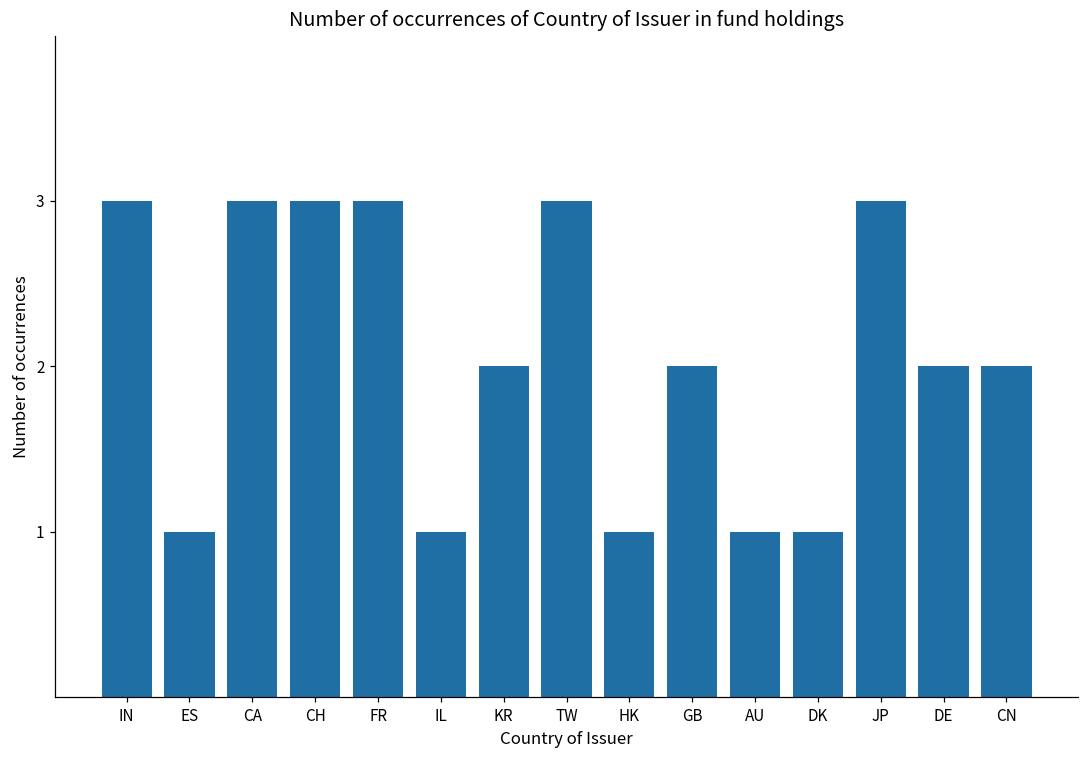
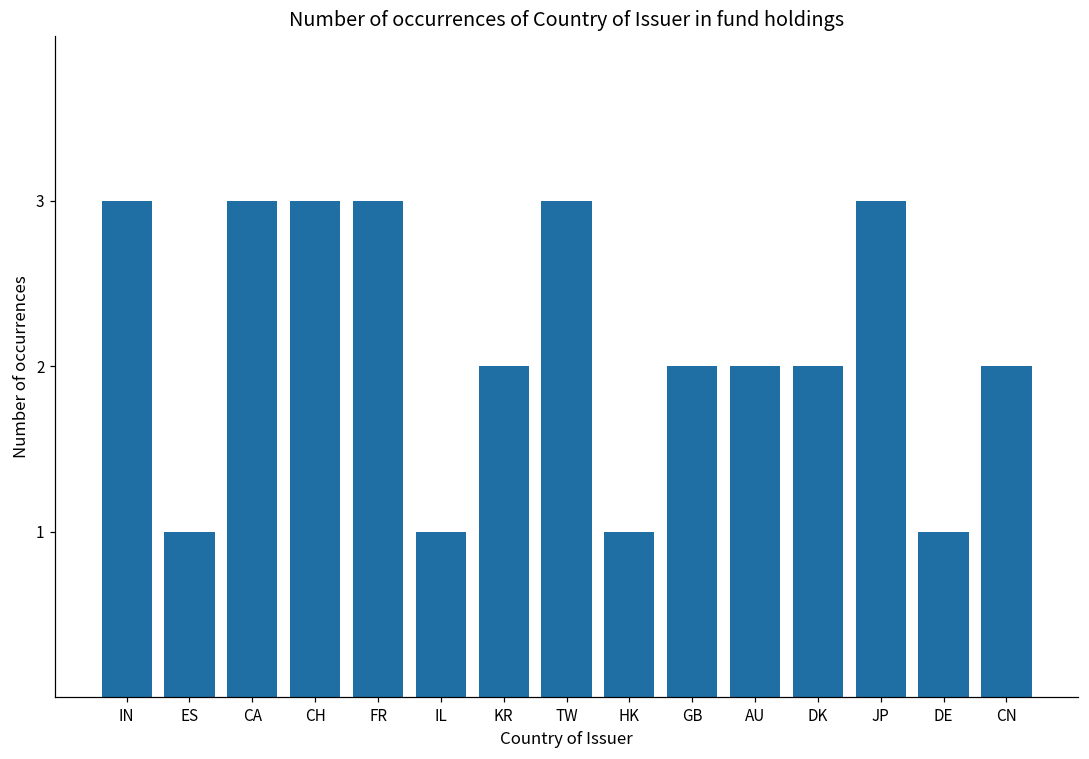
  {
    "IN": 3,
    "ES": 1,
    "CA": 3,
    "CH": 3,
    "FR": 3,
    "IL": 1,
    "KR": 2,
    "TW": 3,
    "HK": 1,
    "GB": 2,
-   "AU": 1,
-   "DK": 1,
+   "AU": 2,
+   "DK": 2,
    "JP": 3,
-   "DE": 2,
+   "DE": 1,
    "CN": 2
  }
